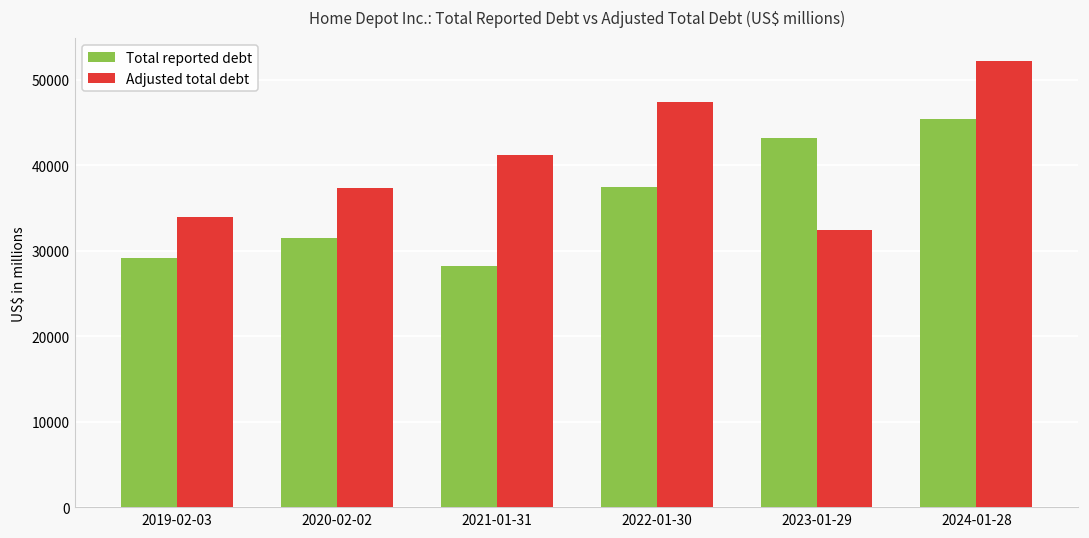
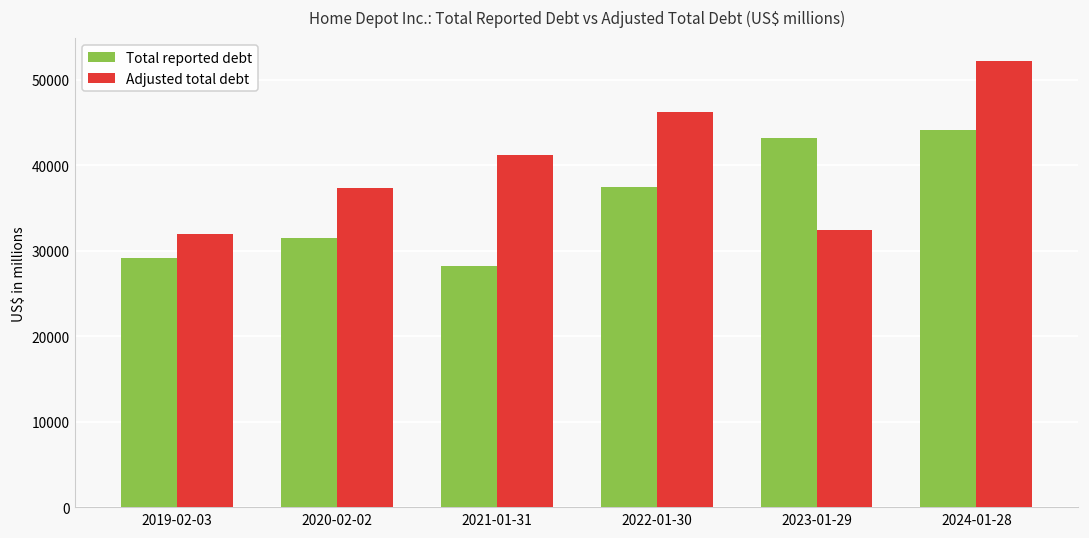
  {
    "Total reported debt": {
      "2019-02-03": 29000,
      "2020-02-02": 31000,
      "2021-01-31": 28000,
      "2022-01-30": 37000,
      "2023-01-29": 43000,
-     "2024-01-28": 45000
+     "2024-01-28": 44000
    },
    "Adjusted total debt": {
-     "2019-02-03": 34000,
+     "2019-02-03": 32000,
      "2020-02-02": 37000,
      "2021-01-31": 41000,
-     "2022-01-30": 47000,
+     "2022-01-30": 46000,
      "2023-01-29": 32000,
      "2024-01-28": 52000
    }
  }
